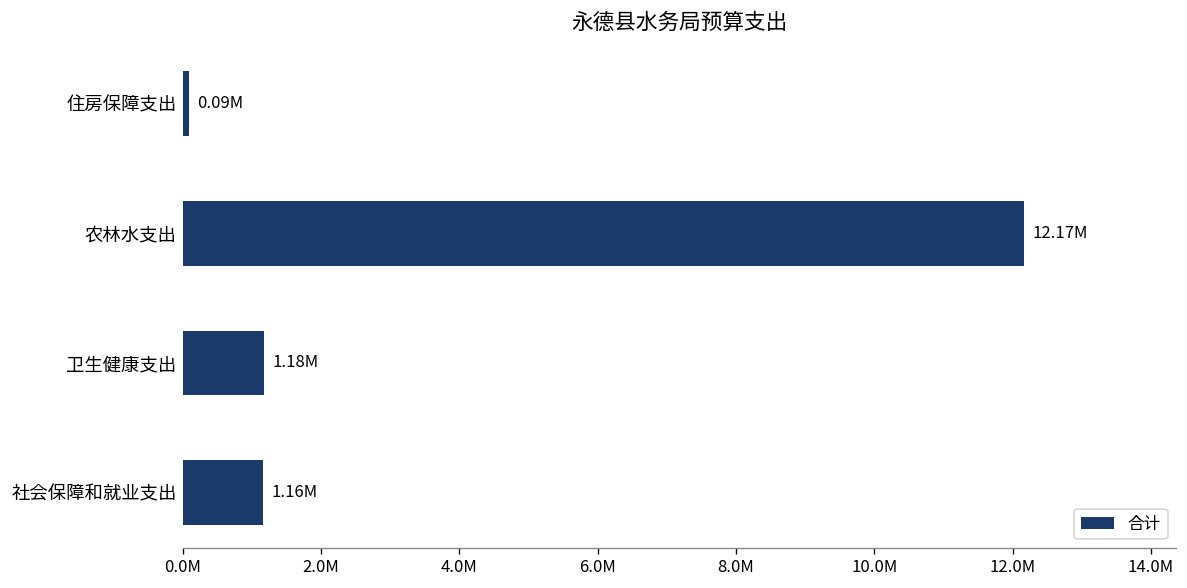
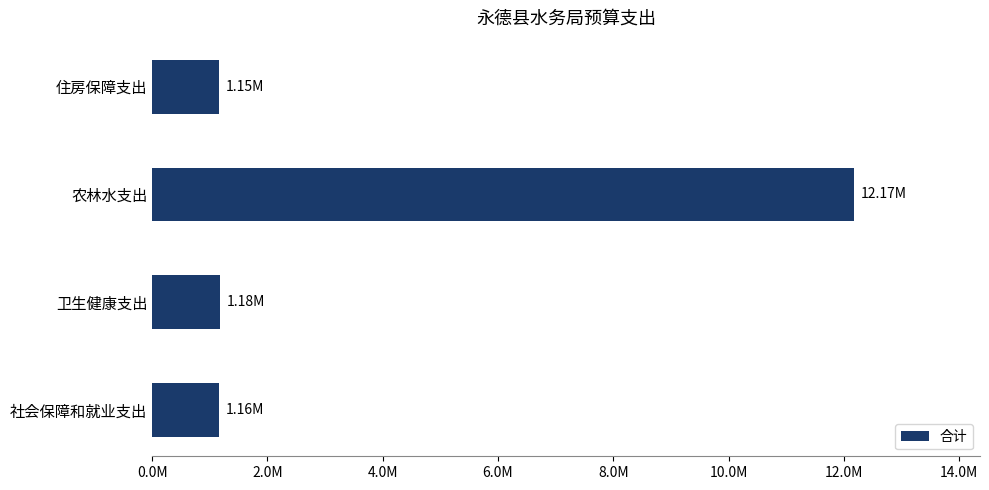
  {
-   "住房保障支出": "0.09M",
+   "住房保障支出": "1.15M",
    "农林水支出": "12.17M",
    "卫生健康支出": "1.18M",
    "社会保障和就业支出": "1.16M"
  }
